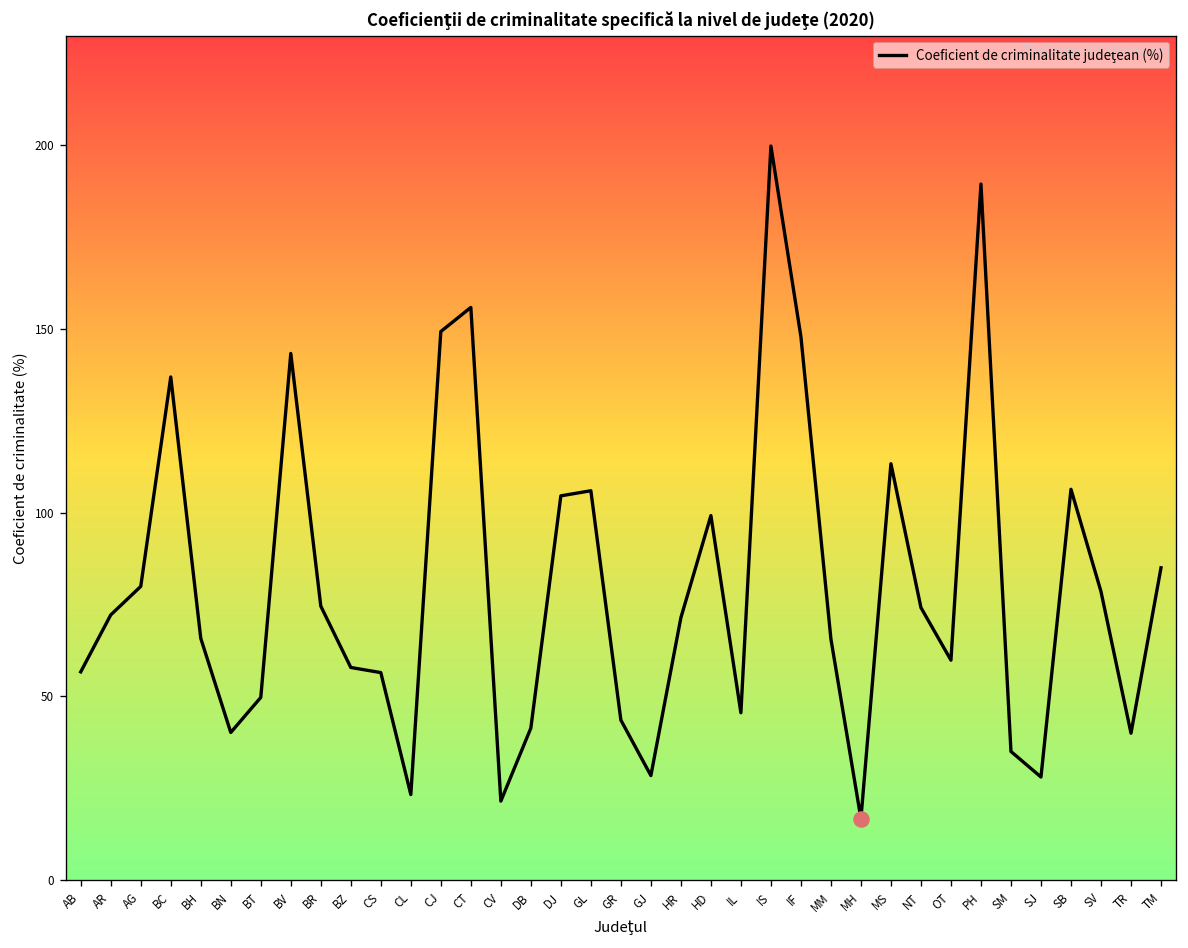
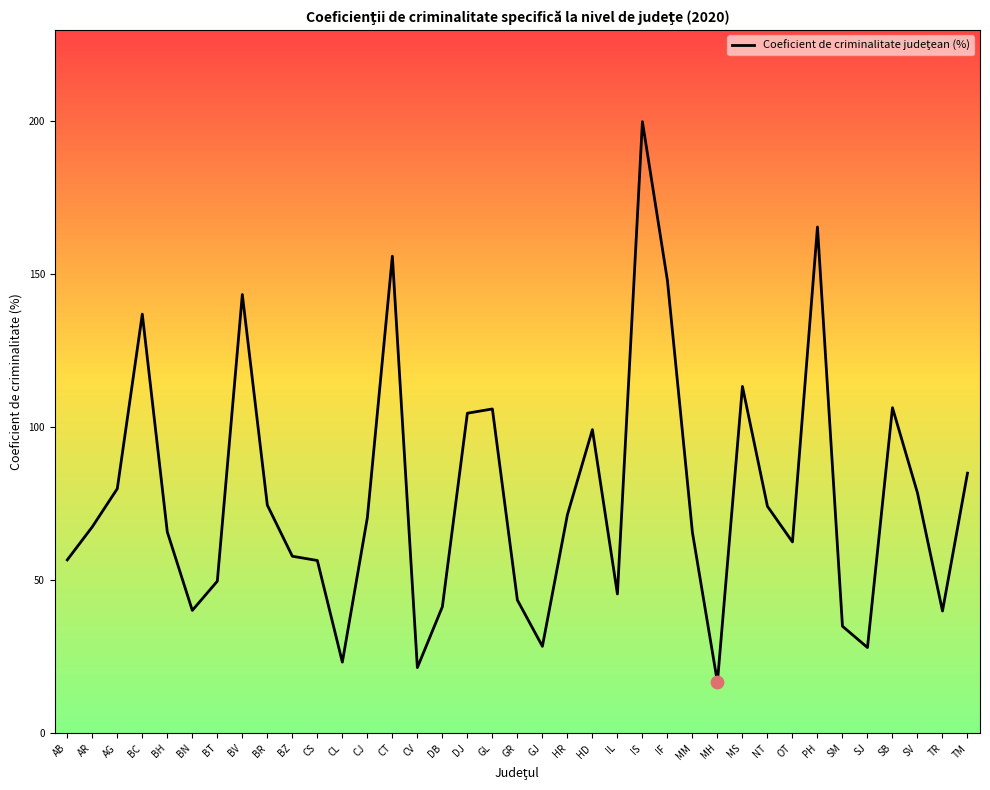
  {
    "Coeficient de criminalitate judeţean (%)": {
      "AB": 57,
-     "AR": 72,
+     "AR": 67,
      "AG": 80,
      "BC": 137,
      "BH": 66,
      "BN": 40,
      "BT": 50,
      "BV": 143,
      "BR": 75,
      "BZ": 58,
      "CS": 56,
      "CL": 23,
-     "CJ": 149,
+     "CJ": 70,
      "CT": 156,
      "CV": 21,
      "DB": 41,
      "DJ": 105,
      "GL": 106,
      "GR": 44,
      "GJ": 28,
      "HR": 71,
      "HD": 99,
      "IL": 46,
      "IS": 200,
      "IF": 148,
      "MM": 66,
      "MS": 113,
      "NT": 74,
-     "OT": 60,
-     "PH": 189,
+     "OT": 63,
+     "PH": 165,
      "SM": 35,
      "SJ": 28,
      "SB": 106,
      "SV": 79,
      "TR": 40,
      "TM": 85
    }
  }
